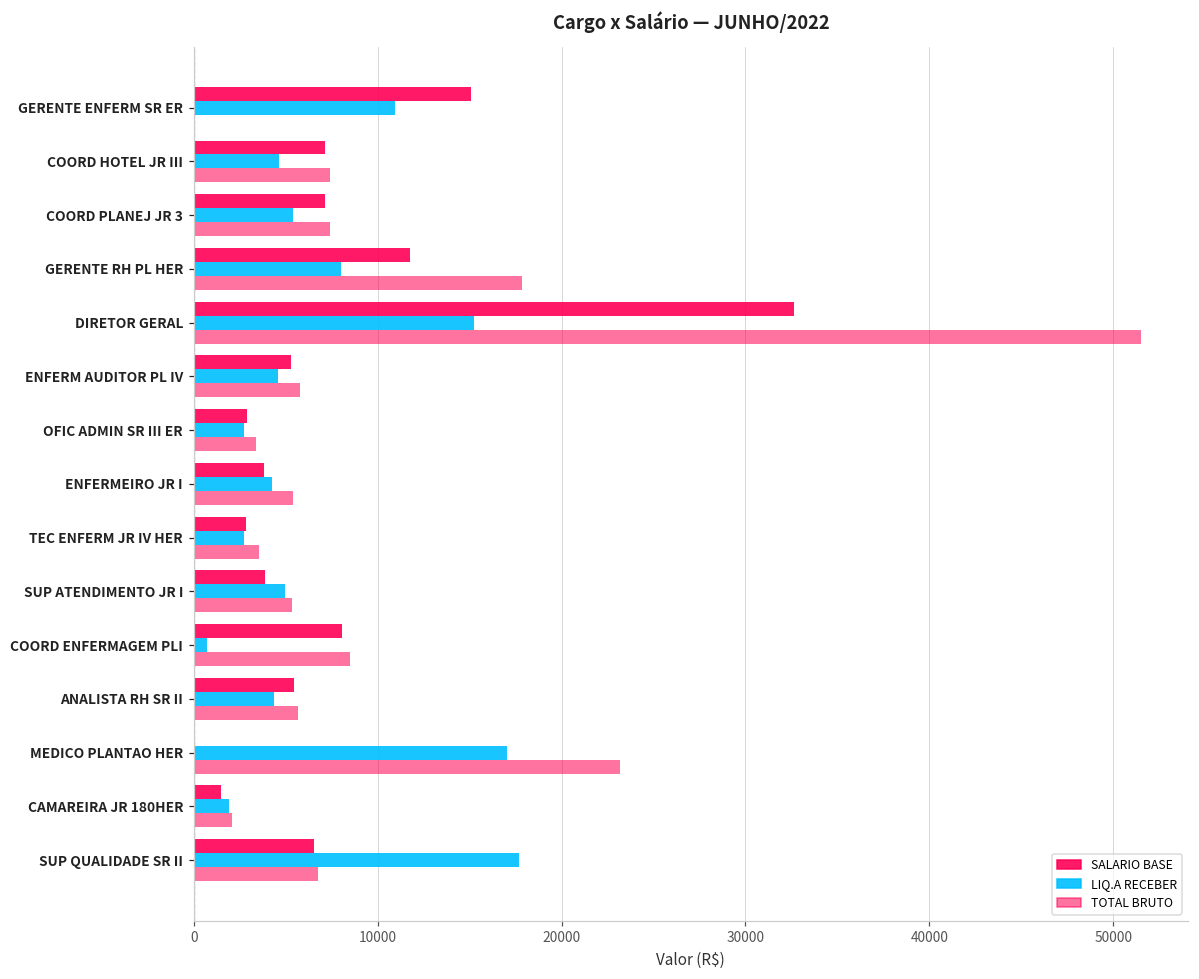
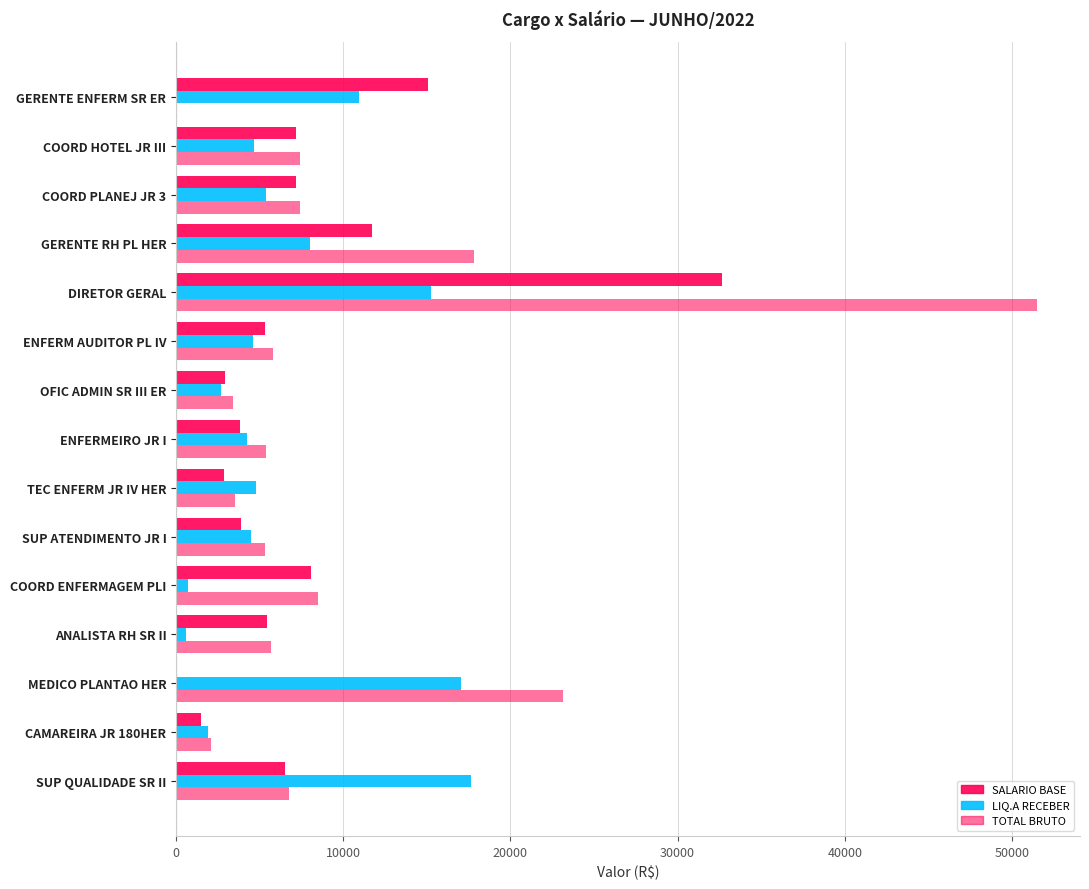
  {
    "LIQ.A RECEBER": {
      "GERENTE ENFERM SR ER": 10900,
      "COORD HOTEL JR III": 4600,
      "COORD PLANEJ JR 3": 5400,
      "GERENTE RH PL HER": 8000,
      "DIRETOR GERAL": 15300,
      "ENFERM AUDITOR PL IV": 4600,
      "OFIC ADMIN SR III ER": 2700,
      "ENFERMEIRO JR I": 4200,
-     "TEC ENFERM JR IV HER": 2800,
-     "SUP ATENDIMENTO JR I": 5000,
+     "TEC ENFERM JR IV HER": 4800,
+     "SUP ATENDIMENTO JR I": 4500,
      "COORD ENFERMAGEM PLI": 700,
-     "ANALISTA RH SR II": 4400,
+     "ANALISTA RH SR II": 600,
      "MEDICO PLANTAO HER": 17100,
      "CAMAREIRA JR 180HER": 1900,
      "SUP QUALIDADE SR II": 17700
    }
  }
